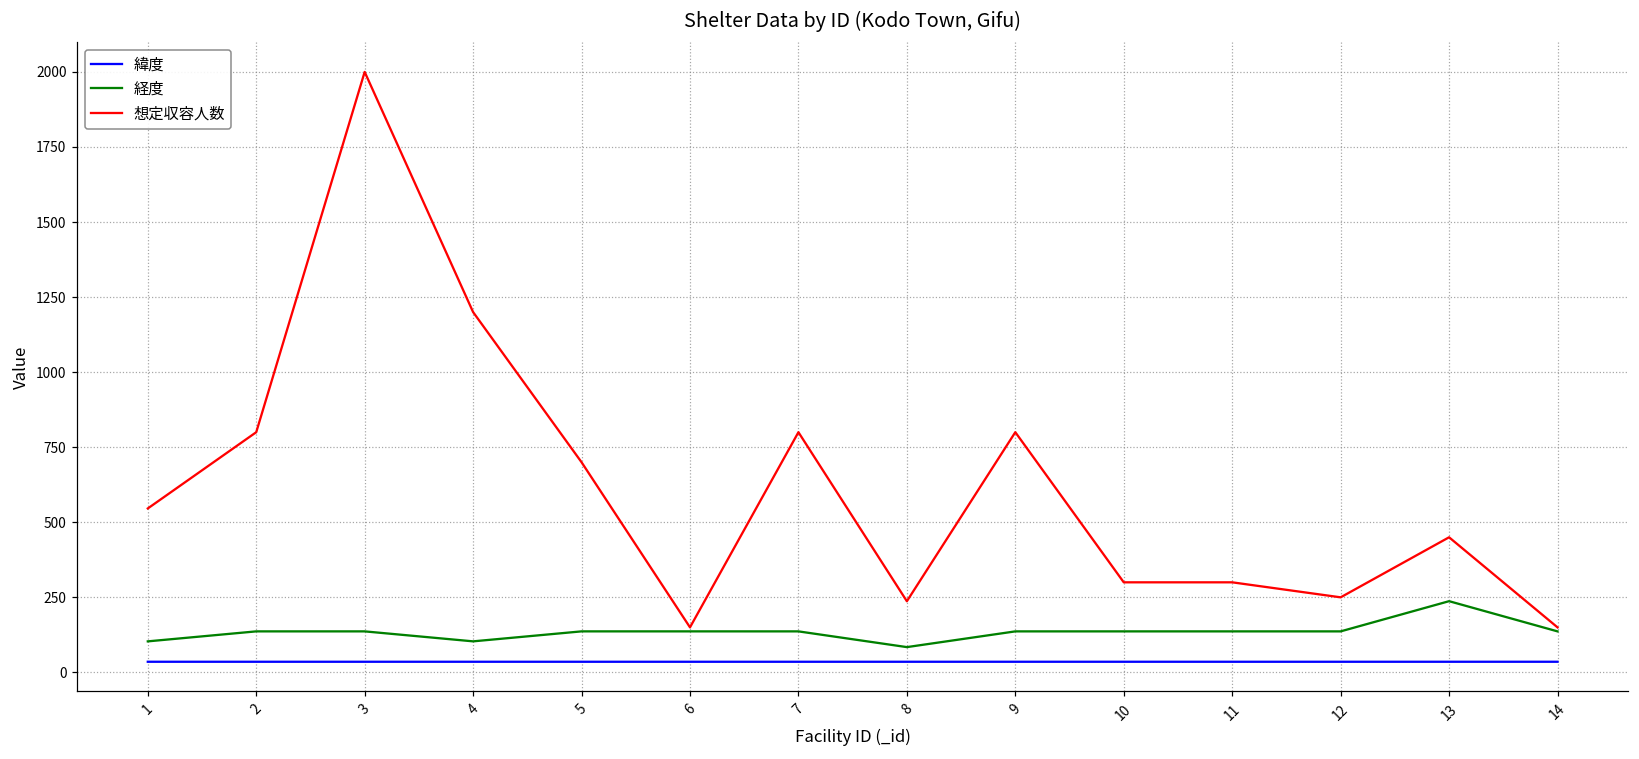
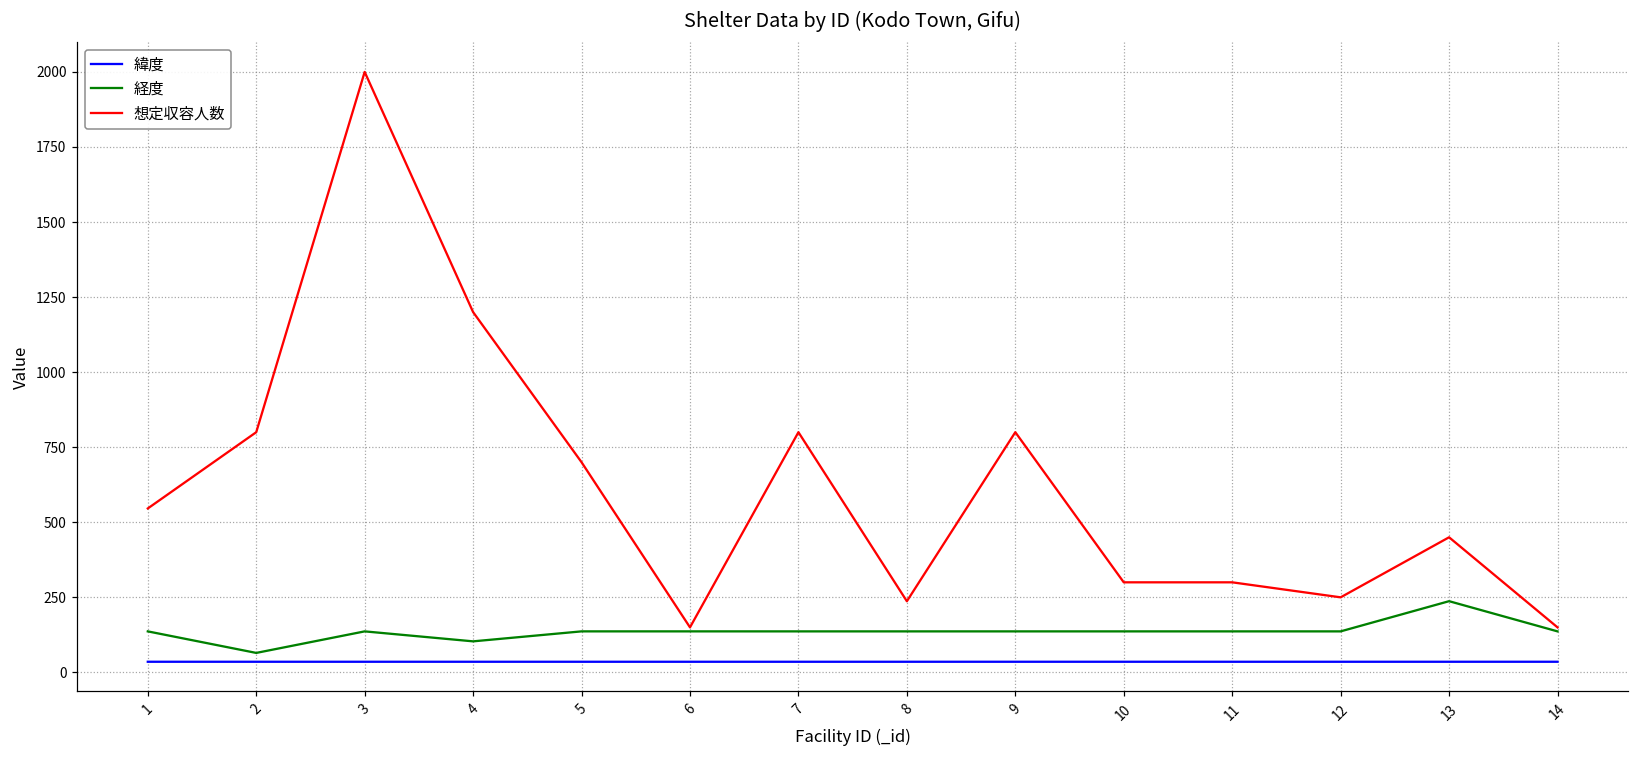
  {
    "緯度": {
      "1": 40,
      "2": 40,
      "3": 40,
      "4": 40,
      "5": 40,
      "6": 40,
      "7": 40,
      "8": 40,
      "9": 40,
      "10": 40,
      "11": 40,
      "12": 40,
      "13": 40,
      "14": 40
    },
    "経度": {
-     "1": 100,
-     "2": 140,
+     "1": 140,
+     "2": 60,
      "3": 140,
      "4": 100,
      "5": 140,
      "6": 140,
      "7": 140,
-     "8": 80,
+     "8": 140,
      "9": 140,
      "10": 140,
      "11": 140,
      "12": 140,
      "13": 240,
      "14": 140
    },
    "想定収容人数": {
      "1": 550,
      "2": 800,
      "3": 2000,
      "4": 1200,
      "5": 700,
      "6": 150,
      "7": 800,
      "8": 240,
      "9": 800,
      "10": 300,
      "11": 300,
      "12": 250,
      "13": 450,
      "14": 150
    }
  }
